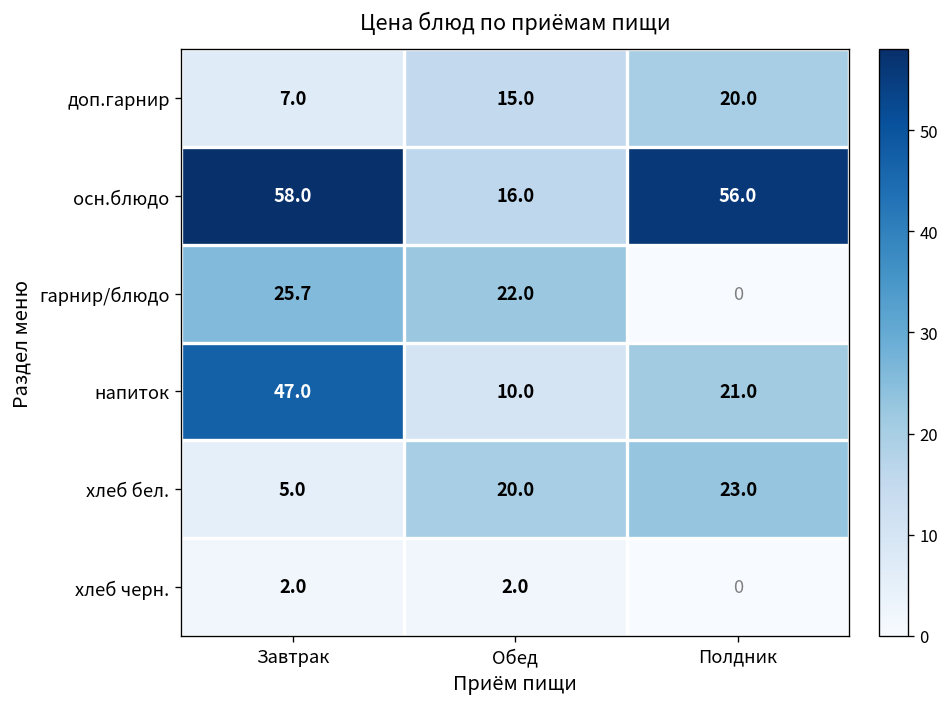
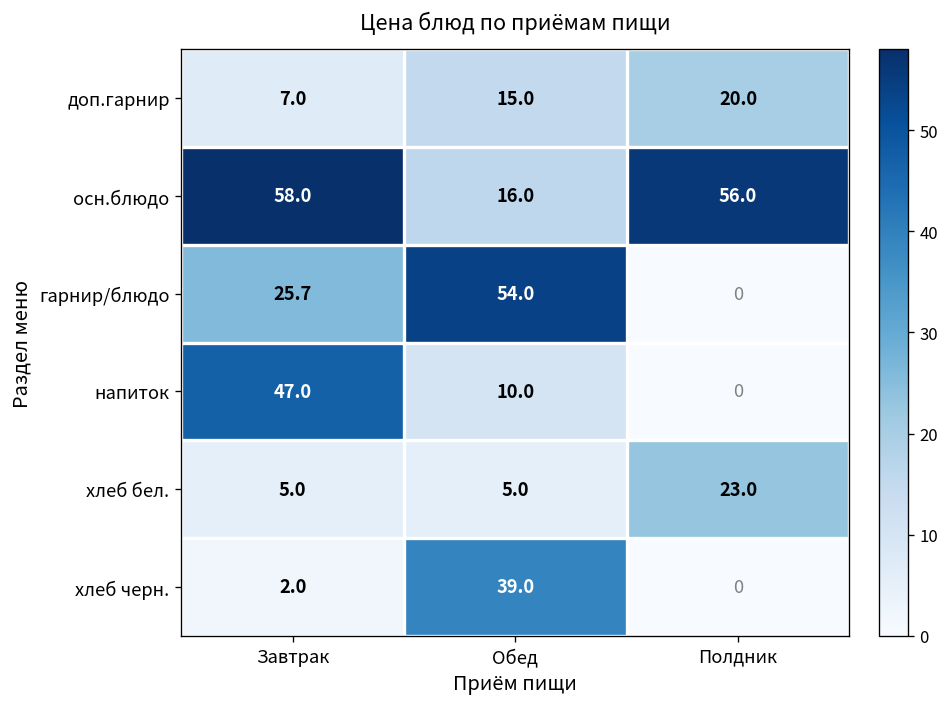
  {
    "доп.гарнир": {
      "Завтрак": 7.0,
      "Обед": 15.0,
      "Полдник": 20.0
    },
    "осн.блюдо": {
      "Завтрак": 58.0,
      "Обед": 16.0,
      "Полдник": 56.0
    },
    "гарнир/блюдо": {
      "Завтрак": 25.7,
-     "Обед": 22.0,
+     "Обед": 54.0,
      "Полдник": 0
    },
    "напиток": {
      "Завтрак": 47.0,
      "Обед": 10.0,
-     "Полдник": 21.0
+     "Полдник": 0
    },
    "хлеб бел.": {
      "Завтрак": 5.0,
-     "Обед": 20.0,
+     "Обед": 5.0,
      "Полдник": 23.0
    },
    "хлеб черн.": {
      "Завтрак": 2.0,
-     "Обед": 2.0,
+     "Обед": 39.0,
      "Полдник": 0
    }
  }
